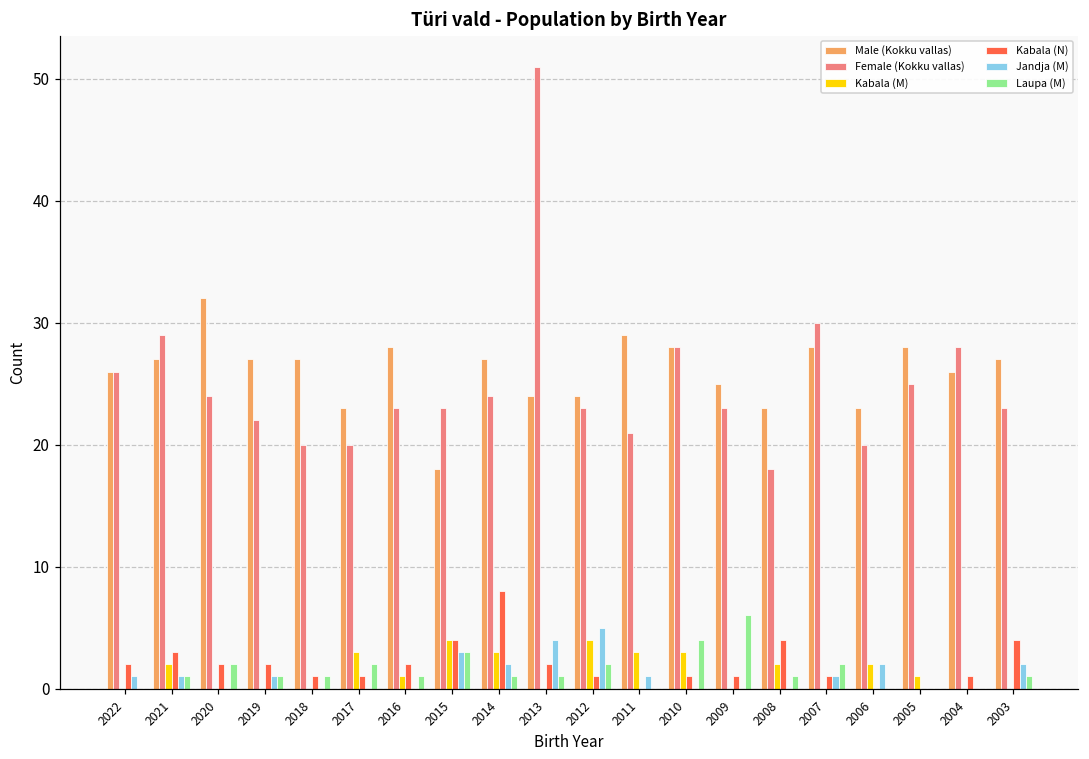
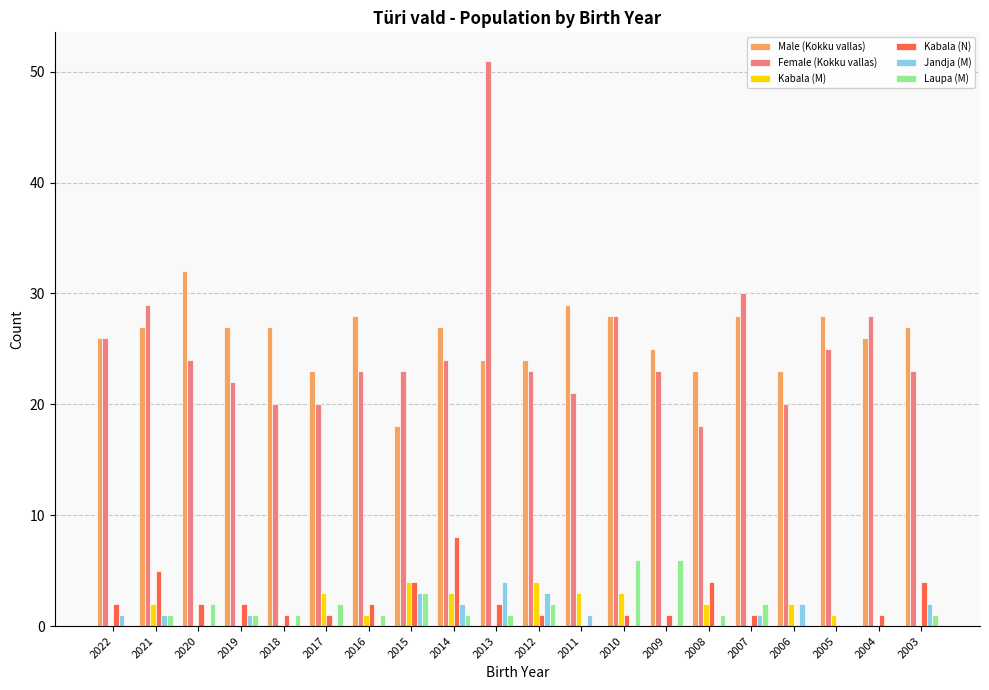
  {
    "Kabala (M)": {
      "2022": 0,
      "2021": 2,
      "2020": 0,
      "2019": 0,
      "2018": 0,
      "2017": 3,
      "2016": 1,
      "2015": 4,
      "2014": 3,
      "2013": 0,
      "2012": 4,
      "2011": 3,
      "2010": 3,
      "2009": 0,
      "2008": 2,
      "2007": 0,
      "2006": 2,
      "2005": 1,
      "2004": 0,
      "2003": 0
    },
    "Kabala (N)": {
      "2022": 2,
-     "2021": 3,
+     "2021": 5,
      "2020": 2,
      "2019": 2,
      "2018": 1,
      "2017": 1,
      "2016": 2,
      "2015": 4,
      "2014": 8,
      "2013": 2,
      "2012": 1,
      "2011": 0,
      "2010": 1,
      "2009": 1,
      "2008": 4,
      "2007": 1,
      "2006": 0,
      "2005": 0,
      "2004": 1,
      "2003": 4
    },
    "Jandja (M)": {
      "2022": 1,
      "2021": 1,
      "2020": 0,
      "2019": 1,
      "2018": 0,
      "2017": 0,
      "2016": 0,
      "2015": 3,
      "2014": 2,
      "2013": 4,
-     "2012": 5,
+     "2012": 3,
      "2011": 1,
      "2010": 0,
      "2009": 0,
      "2008": 0,
      "2007": 1,
      "2006": 2,
      "2005": 0,
      "2004": 0,
      "2003": 2
    },
    "Laupa (M)": {
      "2022": 0,
      "2021": 1,
      "2020": 2,
      "2019": 1,
      "2018": 1,
      "2017": 2,
      "2016": 1,
      "2015": 3,
      "2014": 1,
      "2013": 1,
      "2012": 2,
      "2011": 0,
-     "2010": 4,
+     "2010": 6,
      "2009": 6,
      "2008": 1,
      "2007": 2,
      "2006": 0,
      "2005": 0,
      "2004": 0,
      "2003": 1
    }
  }
